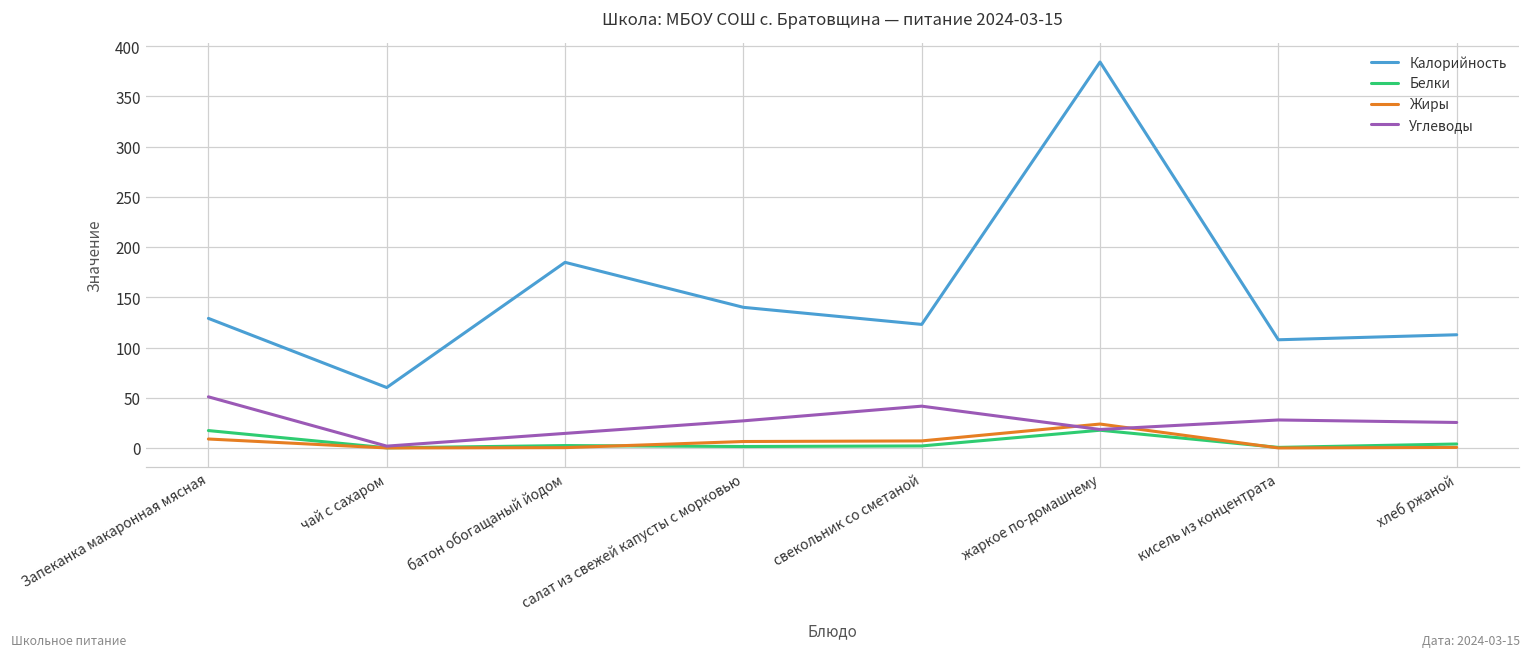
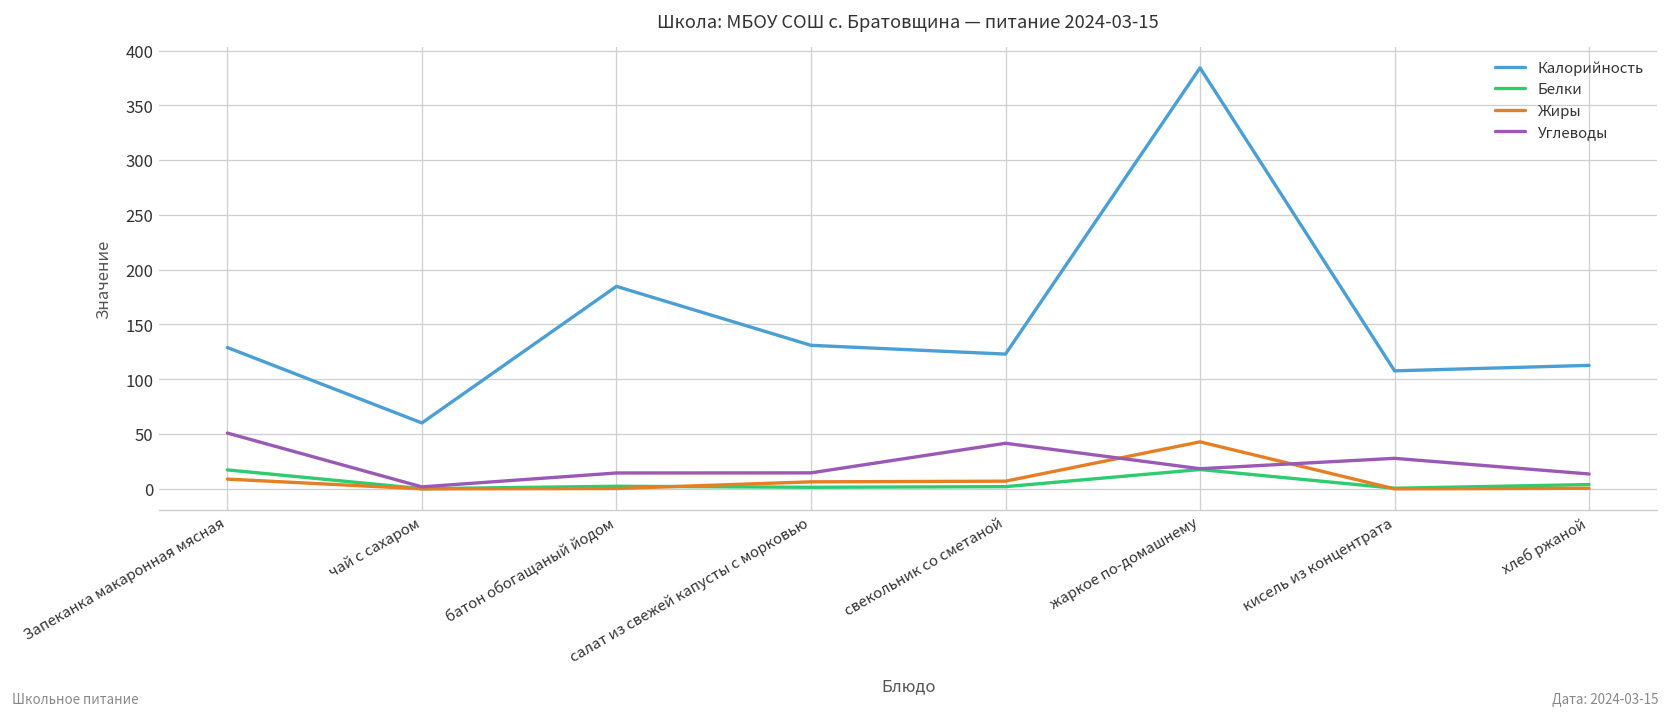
  {
    "Калорийность": {
      "Запеканка макаронная мясная": 130,
      "чай с сахаром": 60,
      "батон обогащаный йодом": 180,
-     "салат из свежей капусты с морковью": 140,
+     "салат из свежей капусты с морковью": 130,
      "свекольник со сметаной": 120,
      "жаркое по-домашнему": 380,
      "кисель из концентрата": 110,
      "хлеб ржаной": 110
    },
    "Белки": {
      "Запеканка макаронная мясная": 20,
      "салат из свежей капусты с морковью": 0,
      "свекольник со сметаной": 0,
      "хлеб ржаной": 0
    },
    "Жиры": {
      "Запеканка макаронная мясная": 10,
      "салат из свежей капусты с морковью": 10,
      "свекольник со сметаной": 10,
-     "жаркое по-домашнему": 20,
+     "жаркое по-домашнему": 40,
      "хлеб ржаной": 0
    },
    "Углеводы": {
      "Запеканка макаронная мясная": 50,
      "батон обогащаный йодом": 10,
-     "салат из свежей капусты с морковью": 30,
+     "салат из свежей капусты с морковью": 10,
      "свекольник со сметаной": 40,
      "кисель из концентрата": 30,
-     "хлеб ржаной": 30
+     "хлеб ржаной": 10
    }
  }
